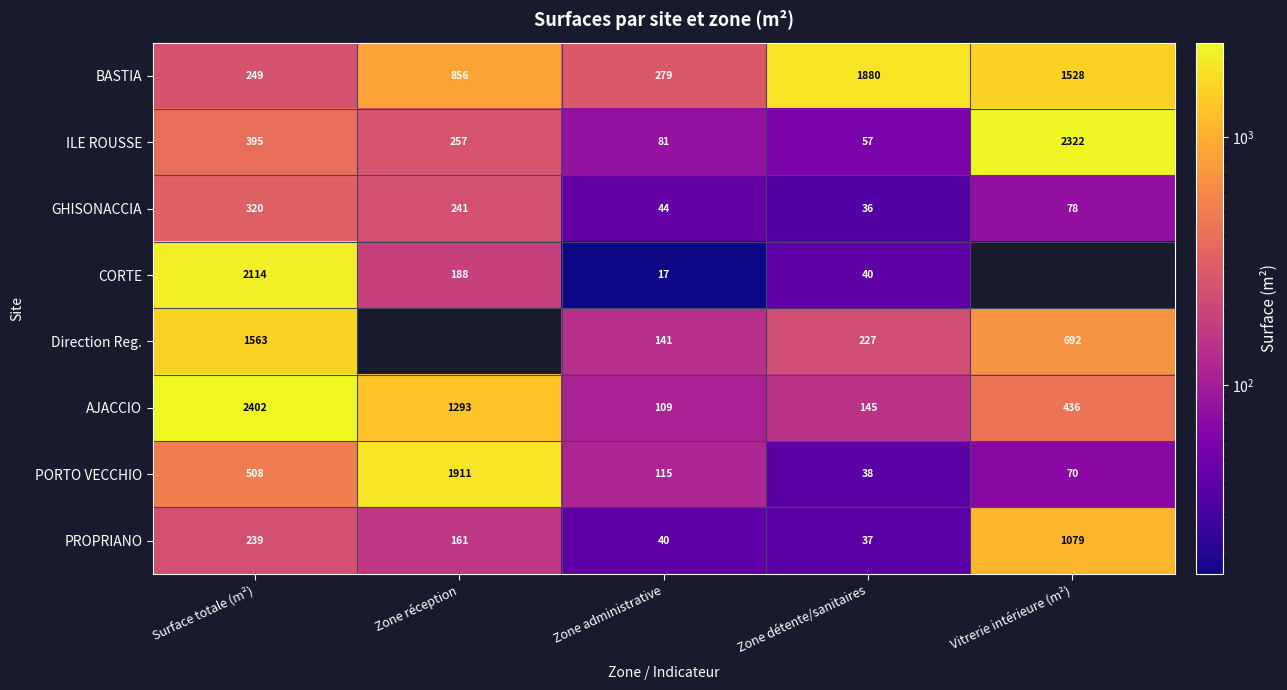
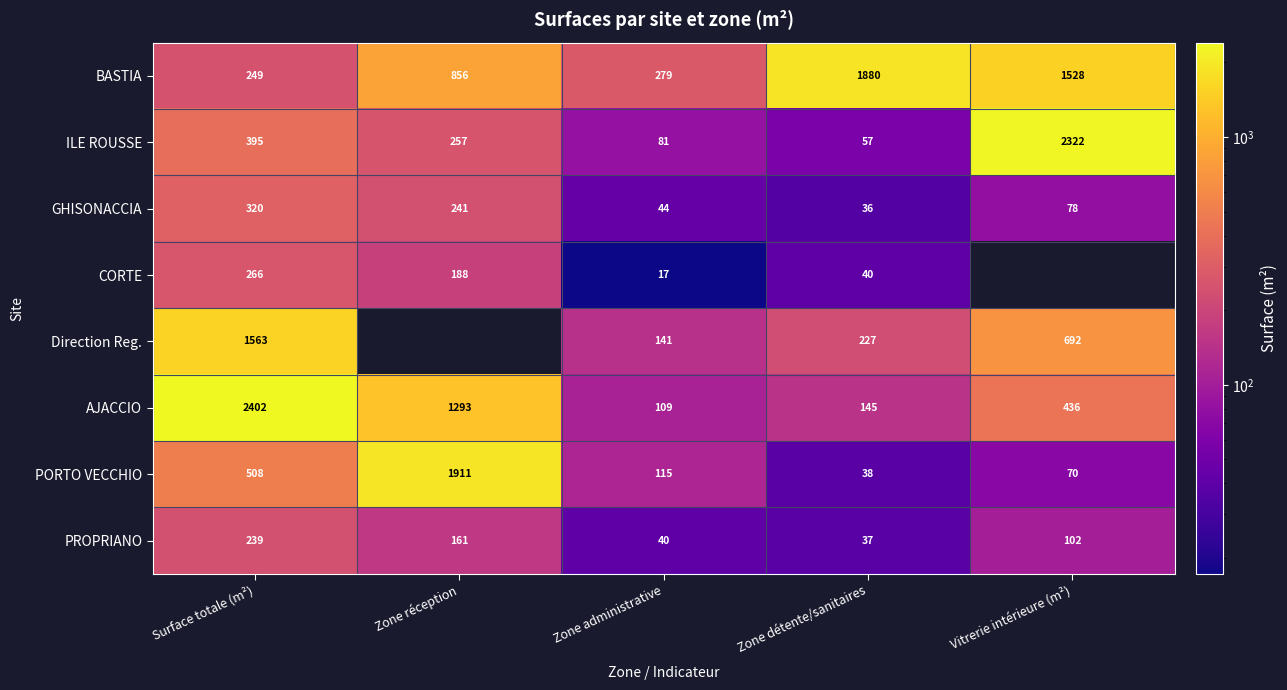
  {
    "BASTIA": {
      "Surface totale (m²)": 249,
      "Zone réception": 856,
      "Zone administrative": 279,
      "Zone détente/sanitaires": 1880,
      "Vitrerie intérieure (m²)": 1528
    },
    "ILE ROUSSE": {
      "Surface totale (m²)": 395,
      "Zone réception": 257,
      "Zone administrative": 81,
      "Zone détente/sanitaires": 57,
      "Vitrerie intérieure (m²)": 2322
    },
    "GHISONACCIA": {
      "Surface totale (m²)": 320,
      "Zone réception": 241,
      "Zone administrative": 44,
      "Zone détente/sanitaires": 36,
      "Vitrerie intérieure (m²)": 78
    },
    "CORTE": {
-     "Surface totale (m²)": 2114,
+     "Surface totale (m²)": 266,
      "Zone réception": 188,
      "Zone administrative": 17,
      "Zone détente/sanitaires": 40
    },
    "Direction Reg.": {
      "Surface totale (m²)": 1563,
      "Zone administrative": 141,
      "Zone détente/sanitaires": 227,
      "Vitrerie intérieure (m²)": 692
    },
    "AJACCIO": {
      "Surface totale (m²)": 2402,
      "Zone réception": 1293,
      "Zone administrative": 109,
      "Zone détente/sanitaires": 145,
      "Vitrerie intérieure (m²)": 436
    },
    "PORTO VECCHIO": {
      "Surface totale (m²)": 508,
      "Zone réception": 1911,
      "Zone administrative": 115,
      "Zone détente/sanitaires": 38,
      "Vitrerie intérieure (m²)": 70
    },
    "PROPRIANO": {
      "Surface totale (m²)": 239,
      "Zone réception": 161,
      "Zone administrative": 40,
      "Zone détente/sanitaires": 37,
-     "Vitrerie intérieure (m²)": 1079
+     "Vitrerie intérieure (m²)": 102
    }
  }
